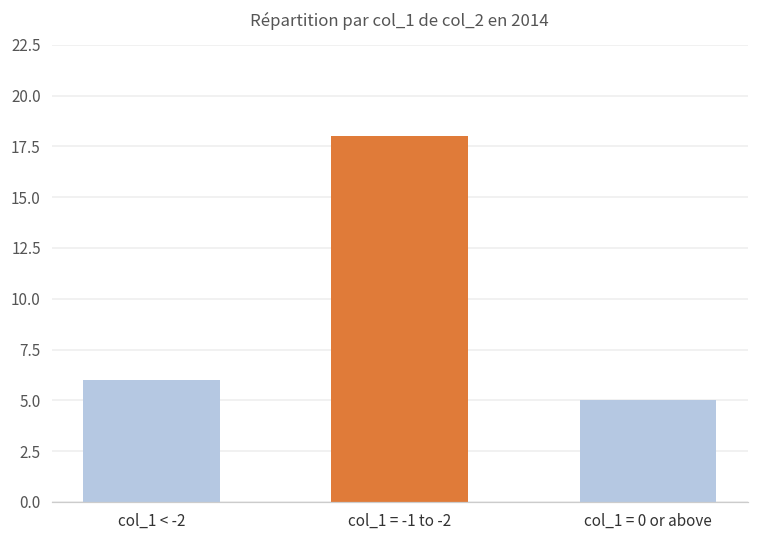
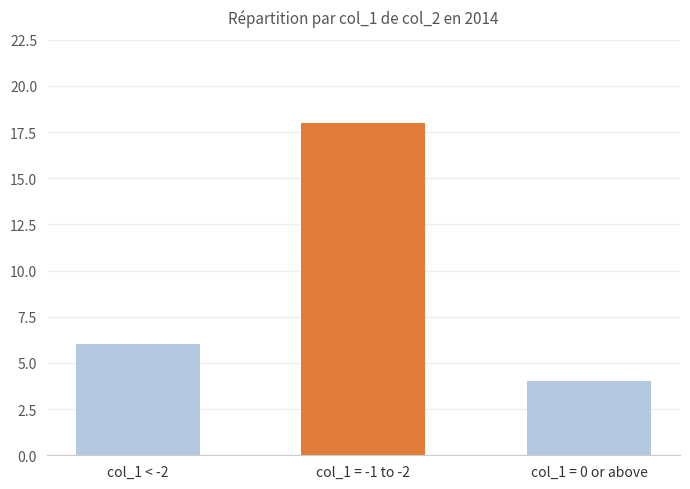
  {
    "col_1 < -2": 6,
    "col_1 = -1 to -2": 18,
-   "col_1 = 0 or above": 5
+   "col_1 = 0 or above": 4
  }
